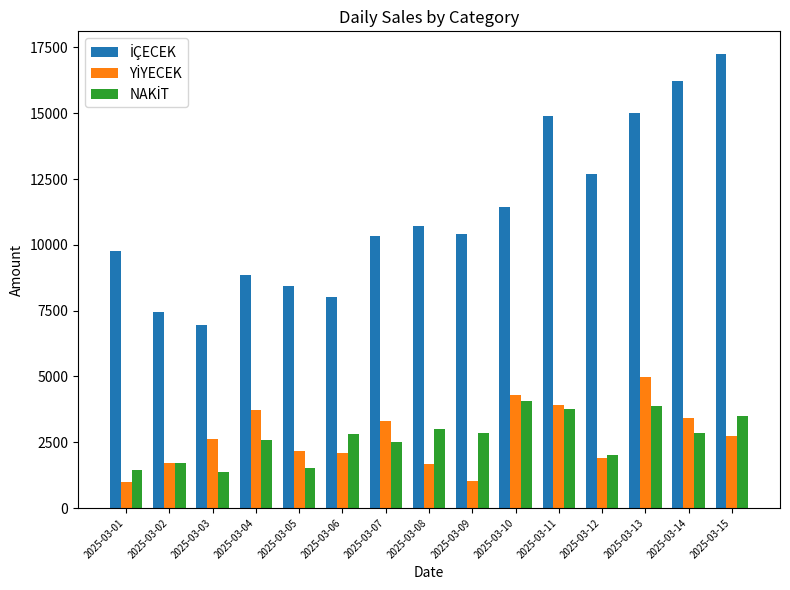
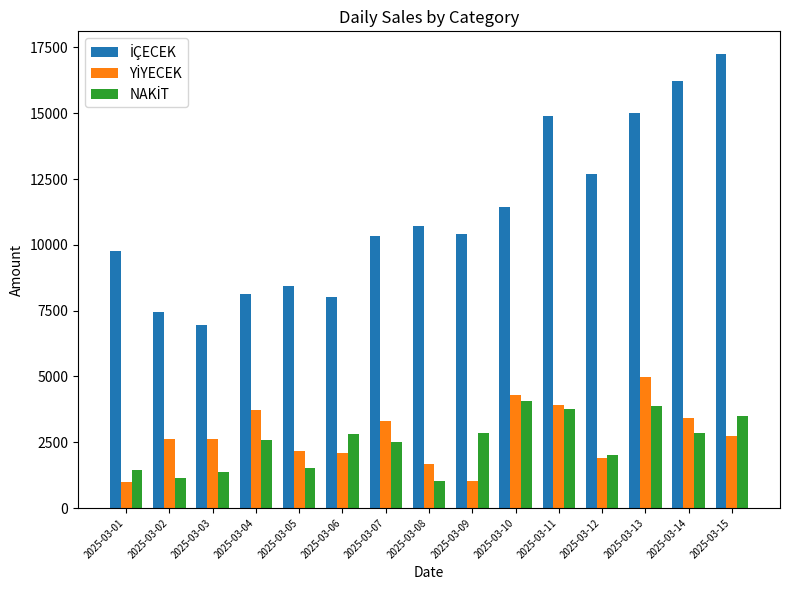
  {
    "İÇECEK": {
      "2025-03-01": 9800,
      "2025-03-02": 7400,
      "2025-03-03": 7000,
-     "2025-03-04": 8900,
+     "2025-03-04": 8100,
      "2025-03-05": 8400,
      "2025-03-06": 8000,
      "2025-03-07": 10300,
      "2025-03-08": 10700,
      "2025-03-09": 10400,
      "2025-03-10": 11500,
      "2025-03-11": 14900,
      "2025-03-12": 12700,
      "2025-03-13": 15000,
      "2025-03-14": 16200,
      "2025-03-15": 17200
    },
    "YİYECEK": {
      "2025-03-01": 1000,
-     "2025-03-02": 1700,
+     "2025-03-02": 2600,
      "2025-03-03": 2600,
      "2025-03-04": 3700,
      "2025-03-05": 2200,
      "2025-03-06": 2100,
      "2025-03-07": 3300,
      "2025-03-08": 1700,
      "2025-03-09": 1000,
      "2025-03-10": 4300,
      "2025-03-11": 3900,
      "2025-03-12": 1900,
      "2025-03-13": 5000,
      "2025-03-14": 3400,
      "2025-03-15": 2800
    },
    "NAKİT": {
      "2025-03-01": 1500,
-     "2025-03-02": 1700,
+     "2025-03-02": 1100,
      "2025-03-03": 1400,
      "2025-03-04": 2600,
      "2025-03-05": 1500,
      "2025-03-06": 2800,
      "2025-03-07": 2500,
-     "2025-03-08": 3000,
+     "2025-03-08": 1000,
      "2025-03-09": 2900,
      "2025-03-10": 4100,
      "2025-03-11": 3800,
      "2025-03-12": 2000,
      "2025-03-13": 3900,
      "2025-03-14": 2900,
      "2025-03-15": 3500
    }
  }
